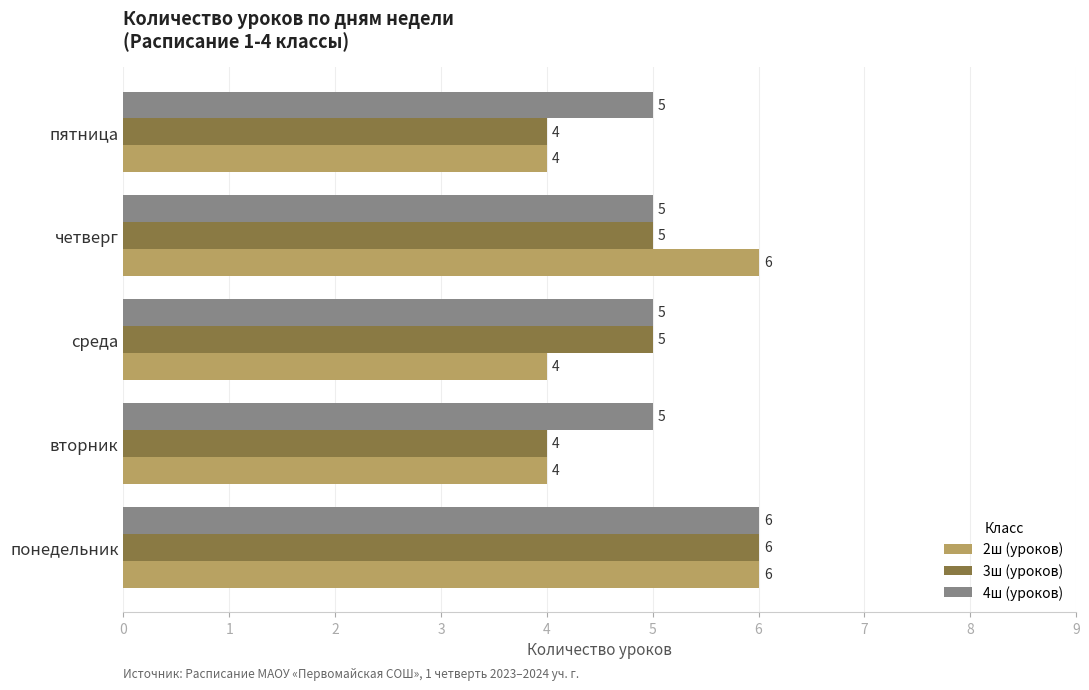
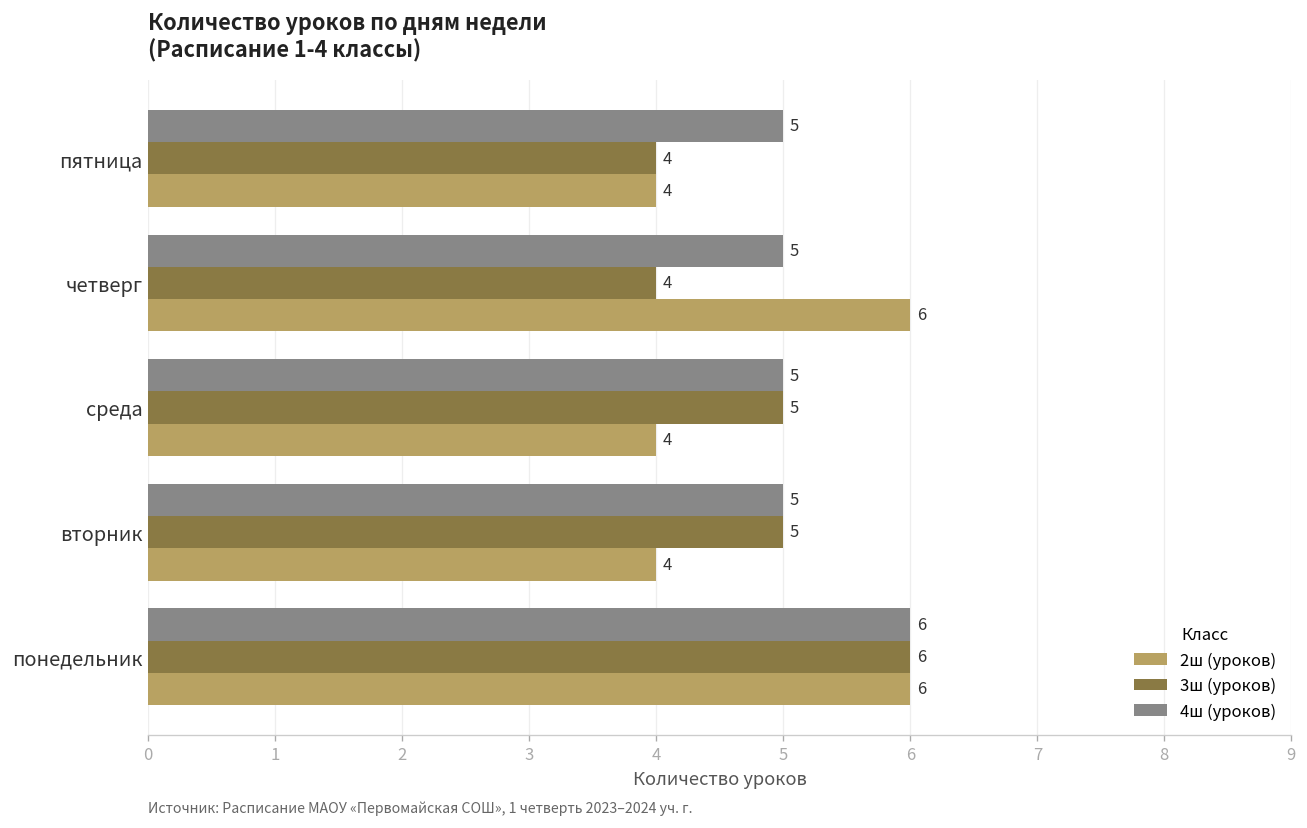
  {
    "2ш (уроков)": {
      "пятница": 4,
      "четверг": 6,
      "среда": 4,
      "вторник": 4,
      "понедельник": 6
    },
    "3ш (уроков)": {
      "пятница": 4,
-     "четверг": 5,
+     "четверг": 4,
      "среда": 5,
-     "вторник": 4,
+     "вторник": 5,
      "понедельник": 6
    },
    "4ш (уроков)": {
      "пятница": 5,
      "четверг": 5,
      "среда": 5,
      "вторник": 5,
      "понедельник": 6
    }
  }
